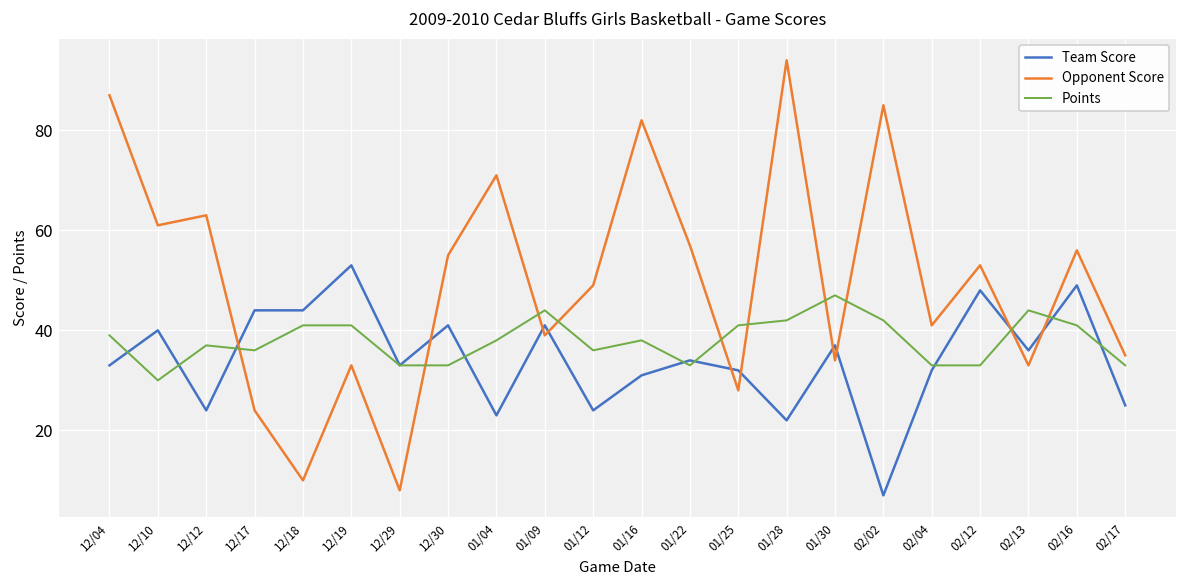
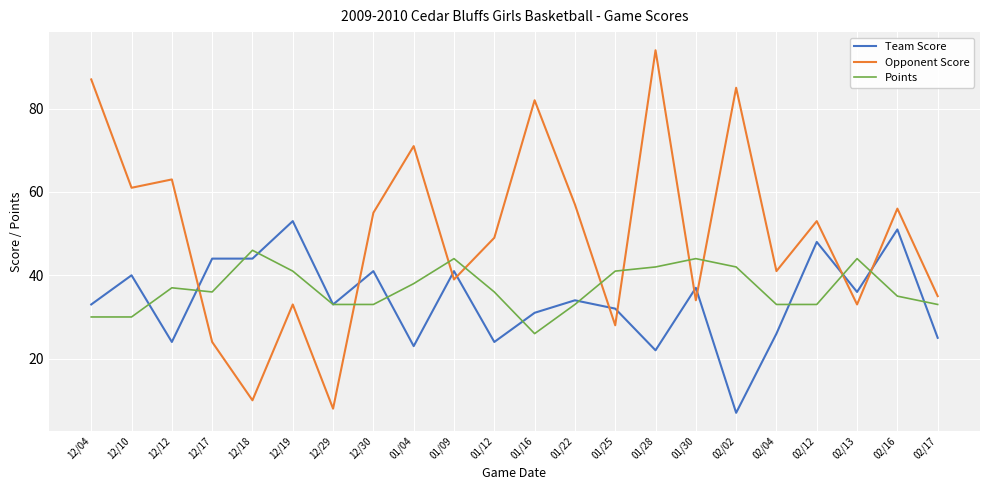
  {
    "Team Score": {
      "12/04": 33,
      "12/10": 40,
      "12/12": 24,
      "12/17": 44,
      "12/18": 44,
      "12/19": 53,
      "12/30": 41,
      "01/04": 23,
      "01/09": 41,
      "01/12": 24,
      "01/16": 31,
      "01/22": 34,
      "01/25": 32,
      "01/28": 22,
      "01/30": 37,
      "02/02": 7,
-     "02/04": 32,
+     "02/04": 26,
      "02/12": 48,
      "02/13": 36,
-     "02/16": 49,
+     "02/16": 51,
      "02/17": 25
    },
    "Opponent Score": {
      "12/04": 87,
      "12/10": 61,
      "12/12": 63,
      "12/17": 24,
      "12/18": 10,
      "12/19": 33,
      "12/29": 8,
      "12/30": 55,
      "01/04": 71,
      "01/09": 39,
      "01/12": 49,
      "01/16": 82,
      "01/22": 57,
      "01/25": 28,
      "01/28": 94,
      "01/30": 34,
      "02/02": 85,
      "02/04": 41,
      "02/12": 53,
      "02/13": 33,
      "02/16": 56,
      "02/17": 35
    },
    "Points": {
-     "12/04": 39,
+     "12/04": 30,
      "12/10": 30,
      "12/12": 37,
      "12/17": 36,
-     "12/18": 41,
+     "12/18": 46,
      "12/19": 41,
      "12/30": 33,
      "01/04": 38,
      "01/09": 44,
      "01/12": 36,
-     "01/16": 38,
+     "01/16": 26,
      "01/22": 33,
      "01/25": 41,
      "01/28": 42,
-     "01/30": 47,
+     "01/30": 44,
      "02/02": 42,
      "02/04": 33,
      "02/12": 33,
      "02/13": 44,
-     "02/16": 41,
+     "02/16": 35,
      "02/17": 33
    }
  }
